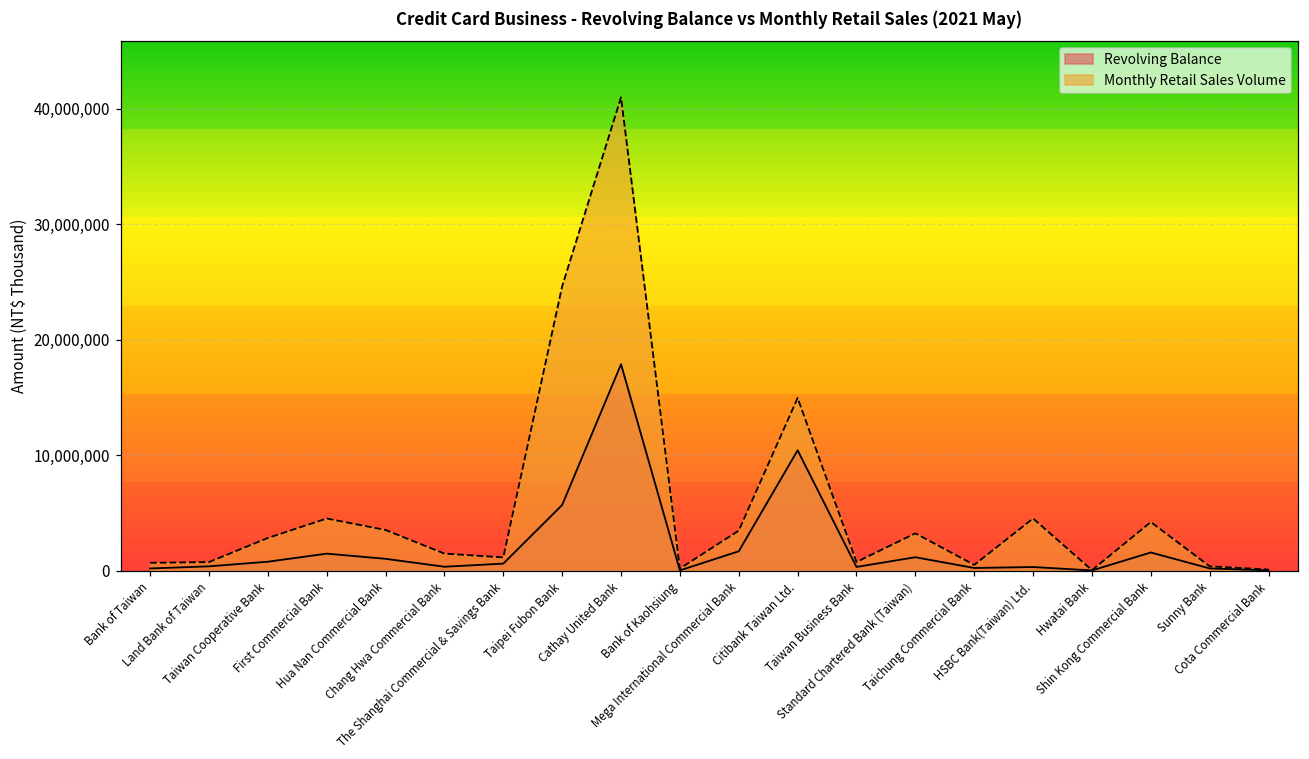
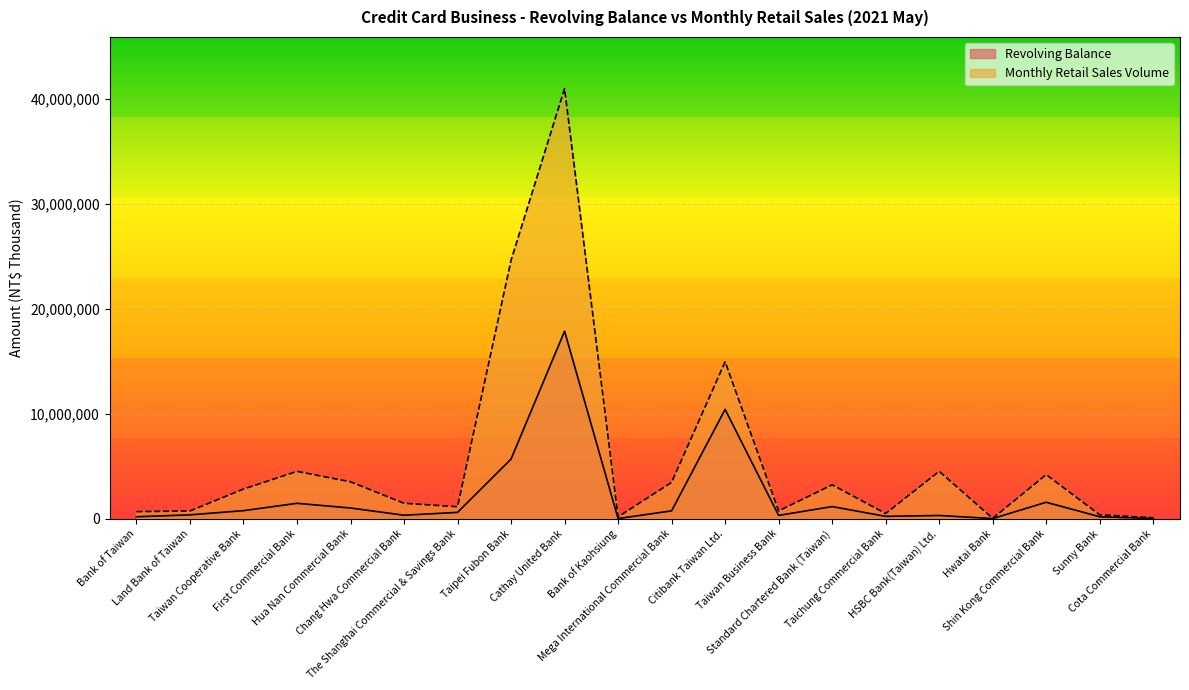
  {
    "Revolving Balance": {
      "Bank of Taiwan": "200,000",
      "Land Bank of Taiwan": "400,000",
      "Taiwan Cooperative Bank": "800,000",
      "First Commercial Bank": "1,500,000",
      "Hua Nan Commercial Bank": "1,000,000",
      "Chang Hwa Commercial Bank": "300,000",
      "The Shanghai Commercial & Savings Bank": "600,000",
      "Taipei Fubon Bank": "5,700,000",
      "Cathay United Bank": "17,900,000",
-     "Mega International Commercial Bank": "1,700,000",
+     "Mega International Commercial Bank": "700,000",
      "Citibank Taiwan Ltd.": "10,400,000",
      "Taiwan Business Bank": "300,000",
      "Standard Chartered Bank (Taiwan)": "1,200,000",
      "Taichung Commercial Bank": "200,000",
      "HSBC Bank(Taiwan) Ltd.": "300,000",
      "Shin Kong Commercial Bank": "1,600,000"
    },
    "Monthly Retail Sales Volume": {
      "Bank of Taiwan": "700,000",
      "Land Bank of Taiwan": "700,000",
      "Taiwan Cooperative Bank": "2,800,000",
      "First Commercial Bank": "4,500,000",
      "Hua Nan Commercial Bank": "3,500,000",
      "Chang Hwa Commercial Bank": "1,500,000",
      "The Shanghai Commercial & Savings Bank": "1,100,000",
      "Taipei Fubon Bank": "24,600,000",
      "Cathay United Bank": "41,000,000",
      "Mega International Commercial Bank": "3,500,000",
      "Citibank Taiwan Ltd.": "14,900,000",
      "Taiwan Business Bank": "700,000",
      "Standard Chartered Bank (Taiwan)": "3,200,000",
      "Taichung Commercial Bank": "500,000",
      "HSBC Bank(Taiwan) Ltd.": "4,500,000",
      "Shin Kong Commercial Bank": "4,200,000"
    }
  }
